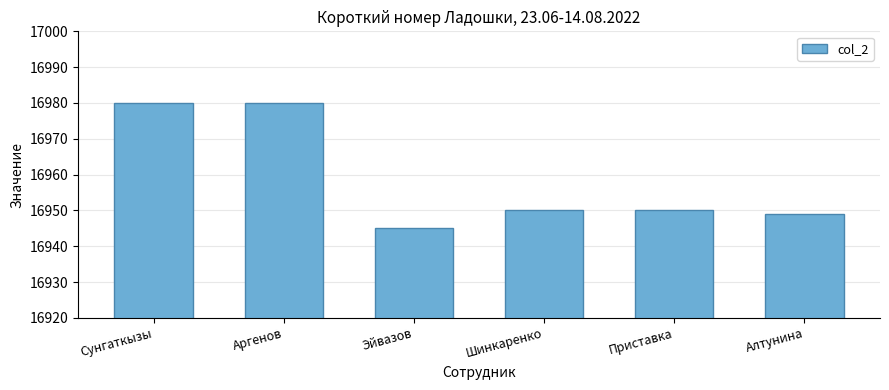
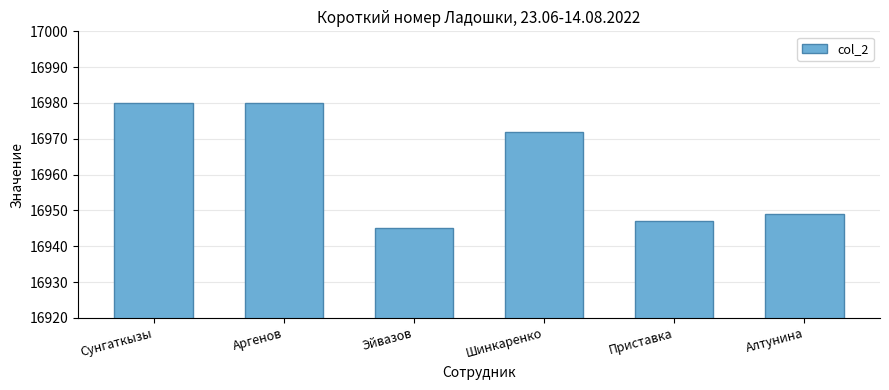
  {
    "Сунгаткызы": 16980,
    "Аргенов": 16980,
    "Эйвазов": 16945,
-   "Шинкаренко": 16950,
-   "Приставка": 16950,
+   "Шинкаренко": 16972,
+   "Приставка": 16947,
    "Алтунина": 16949
  }
